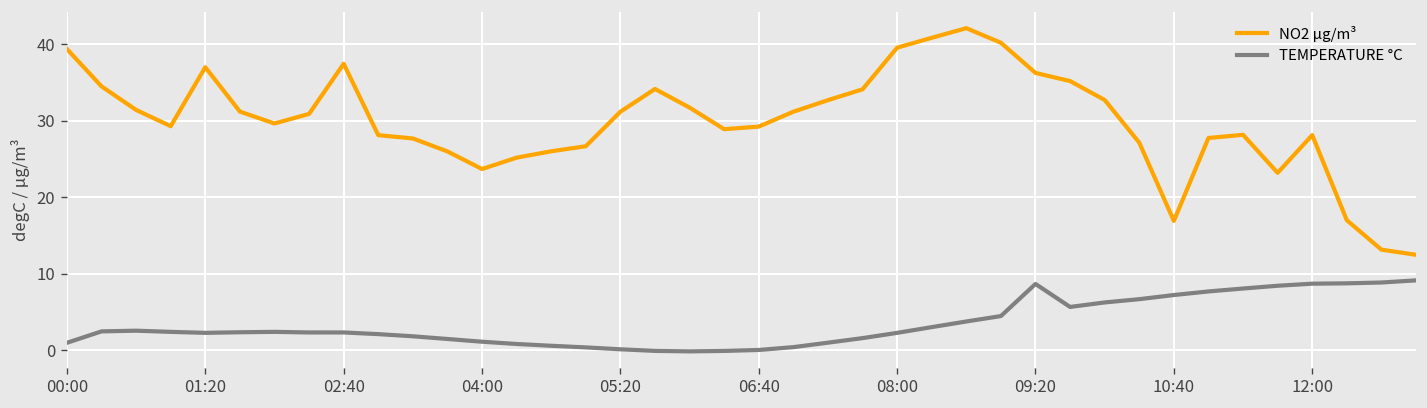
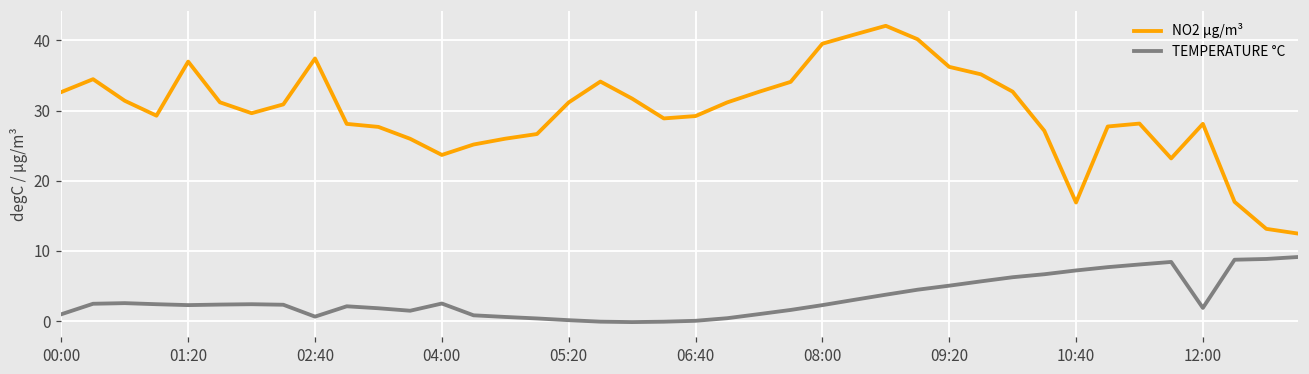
  {
    "NO2 µg/m³": {
-     "00:00": 39,
+     "00:00": 33,
      "01:20": 37,
      "02:40": 37,
      "04:00": 24,
      "05:20": 31,
      "06:40": 29,
      "08:00": 40,
      "09:20": 36,
      "10:40": 17,
      "12:00": 28
    },
    "TEMPERATURE °C": {
      "00:00": 1,
      "01:20": 2,
-     "02:40": 2,
-     "04:00": 1,
+     "02:40": 1,
+     "04:00": 2,
      "05:20": 0,
      "06:40": 0,
      "08:00": 2,
-     "09:20": 9,
+     "09:20": 5,
      "10:40": 7,
-     "12:00": 9
+     "12:00": 2
    }
  }
